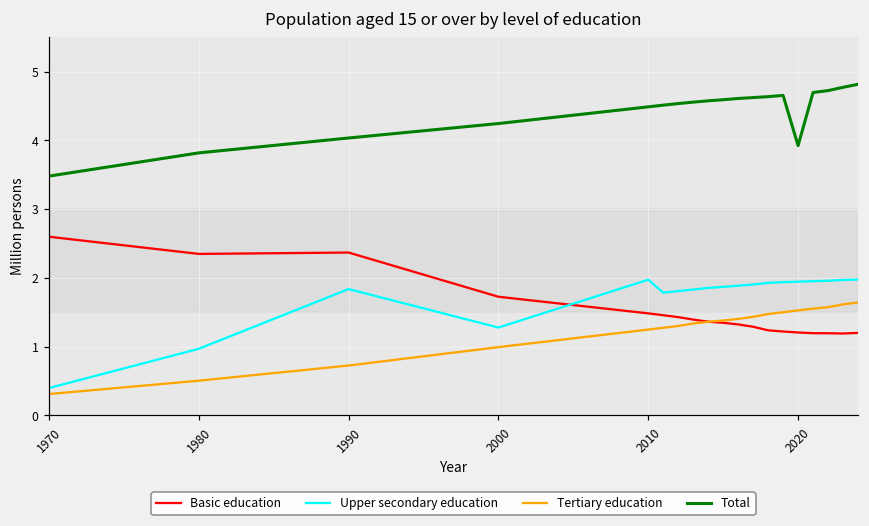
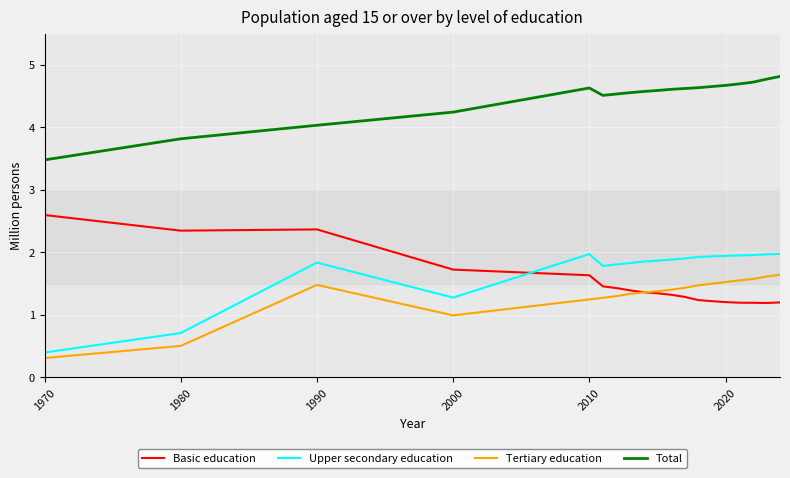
  {
    "Basic education": {
      "1970": 2.6,
      "1980": 2.3,
      "1990": 2.4,
      "2000": 1.7,
-     "2010": 1.5,
+     "2010": 1.6,
      "2020": 1.2
    },
    "Upper secondary education": {
      "1970": 0.4,
-     "1980": 1.0,
+     "1980": 0.7,
      "1990": 1.8,
      "2000": 1.3,
      "2010": 2.0,
      "2020": 1.9
    },
    "Tertiary education": {
      "1970": 0.3,
      "1980": 0.5,
-     "1990": 0.7,
+     "1990": 1.5,
      "2000": 1.0,
      "2010": 1.2,
      "2020": 1.5
    },
    "Total": {
      "1970": 3.5,
      "1980": 3.8,
      "1990": 4.0,
      "2000": 4.2,
-     "2010": 4.5,
-     "2020": 3.9
+     "2010": 4.6,
+     "2020": 4.7
    }
  }
